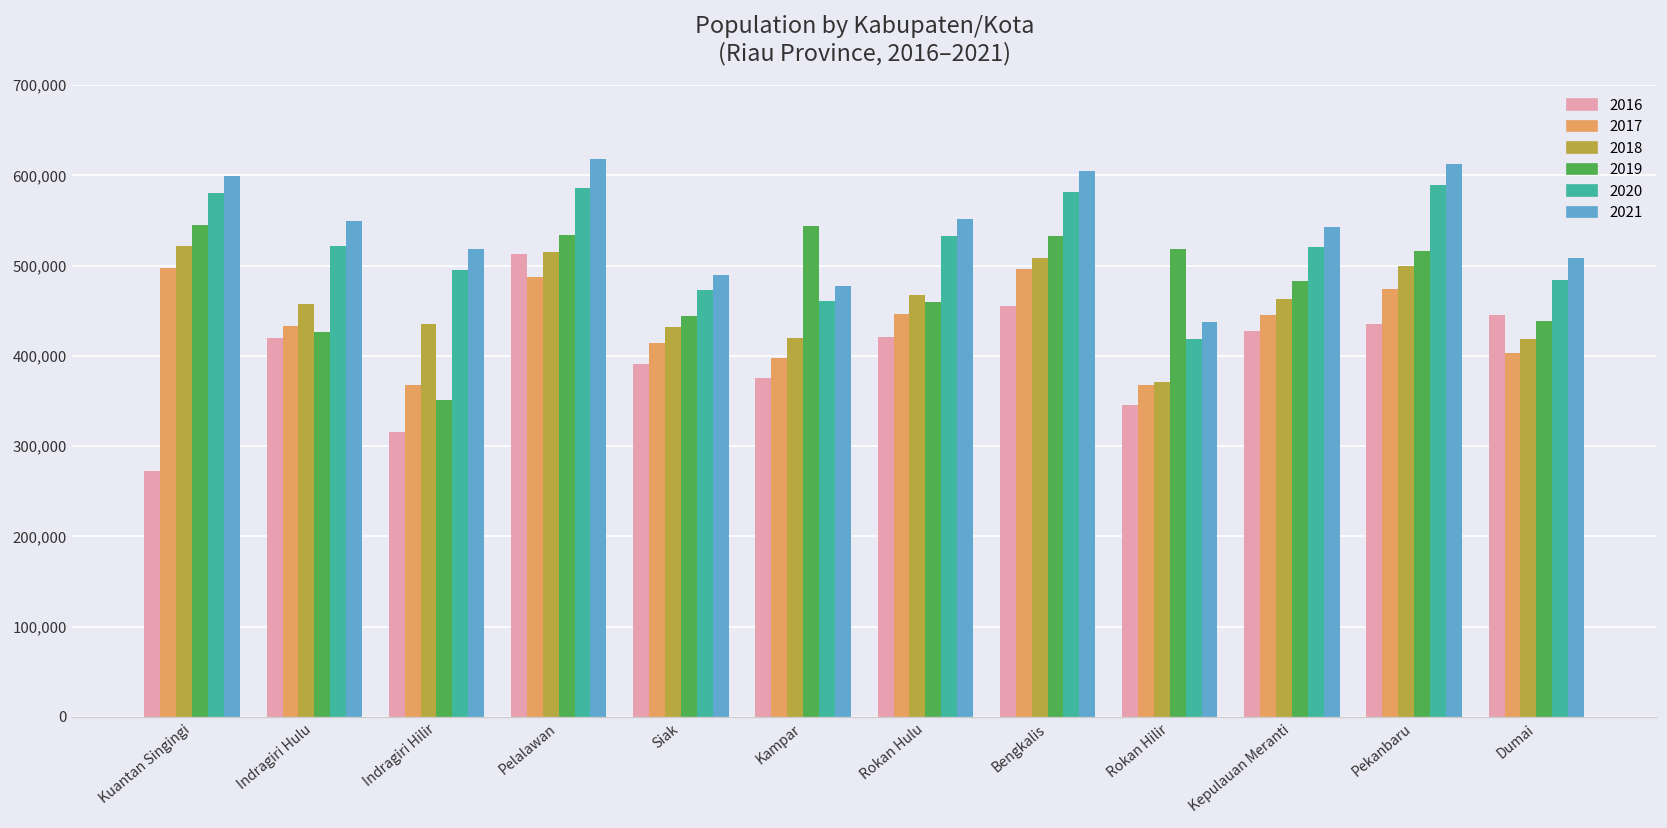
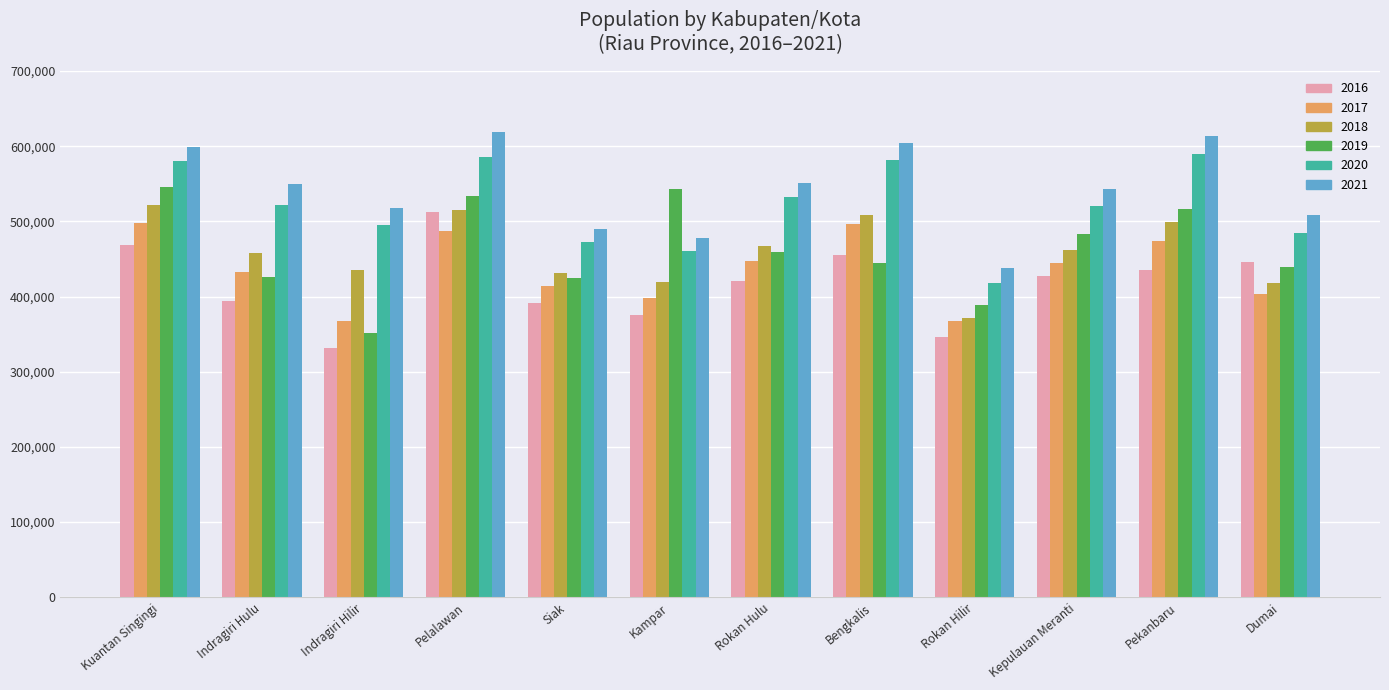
  {
    "2016": {
-     "Kuantan Singingi": "270,000",
-     "Indragiri Hulu": "420,000",
-     "Indragiri Hilir": "320,000",
+     "Kuantan Singingi": "470,000",
+     "Indragiri Hulu": "390,000",
+     "Indragiri Hilir": "330,000",
      "Pelalawan": "510,000",
      "Siak": "390,000",
      "Kampar": "380,000",
      "Rokan Hulu": "420,000",
      "Bengkalis": "460,000",
      "Rokan Hilir": "350,000",
      "Kepulauan Meranti": "430,000",
      "Pekanbaru": "440,000",
      "Dumai": "450,000"
    },
    "2019": {
      "Kuantan Singingi": "550,000",
      "Indragiri Hulu": "430,000",
      "Indragiri Hilir": "350,000",
      "Pelalawan": "530,000",
-     "Siak": "440,000",
+     "Siak": "420,000",
      "Kampar": "540,000",
      "Rokan Hulu": "460,000",
-     "Bengkalis": "530,000",
-     "Rokan Hilir": "520,000",
+     "Bengkalis": "440,000",
+     "Rokan Hilir": "390,000",
      "Kepulauan Meranti": "480,000",
      "Pekanbaru": "520,000",
      "Dumai": "440,000"
    }
  }
